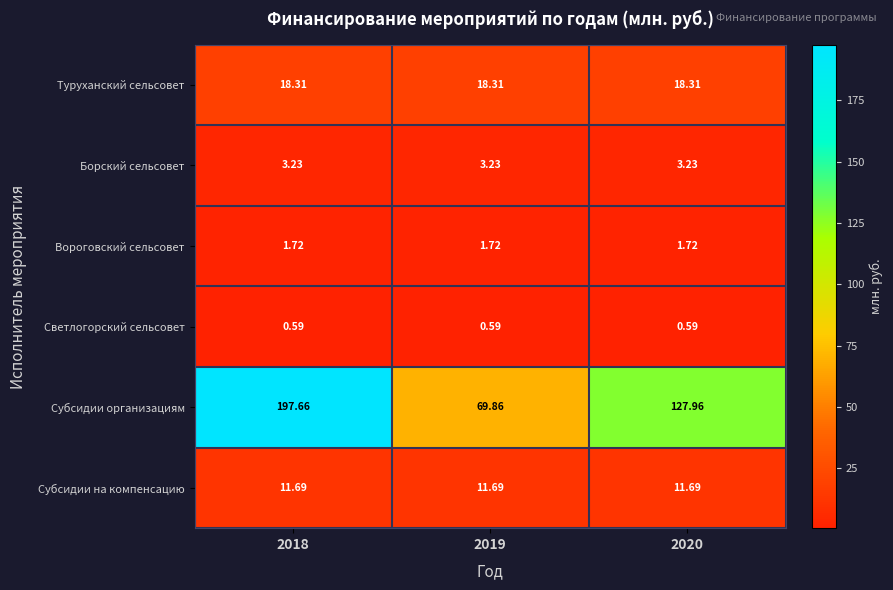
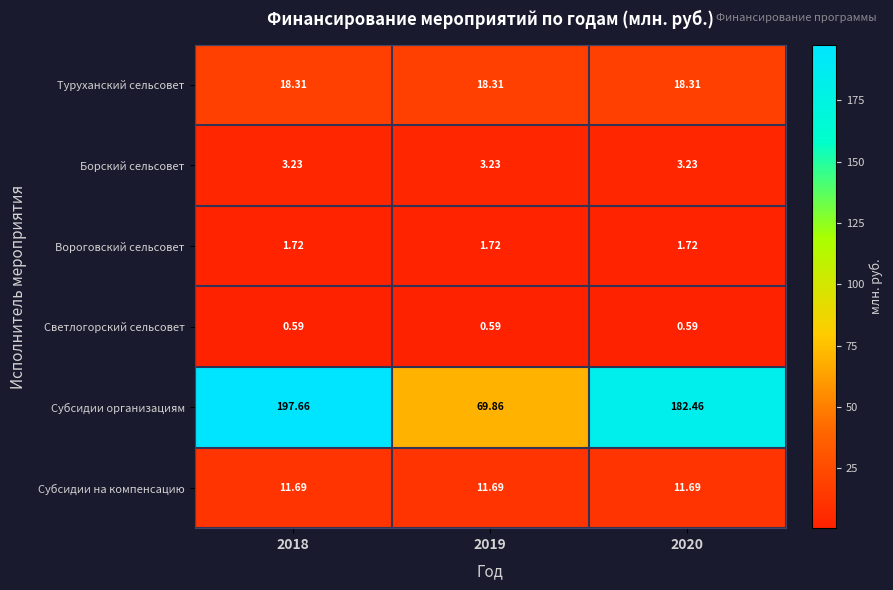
  {
    "Туруханский сельсовет": {
      "2018": 18.31,
      "2019": 18.31,
      "2020": 18.31
    },
    "Борский сельсовет": {
      "2018": 3.23,
      "2019": 3.23,
      "2020": 3.23
    },
    "Вороговский сельсовет": {
      "2018": 1.72,
      "2019": 1.72,
      "2020": 1.72
    },
    "Светлогорский сельсовет": {
      "2018": 0.59,
      "2019": 0.59,
      "2020": 0.59
    },
    "Субсидии организациям": {
      "2018": 197.66,
      "2019": 69.86,
-     "2020": 127.96
+     "2020": 182.46
    },
    "Субсидии на компенсацию": {
      "2018": 11.69,
      "2019": 11.69,
      "2020": 11.69
    }
  }
